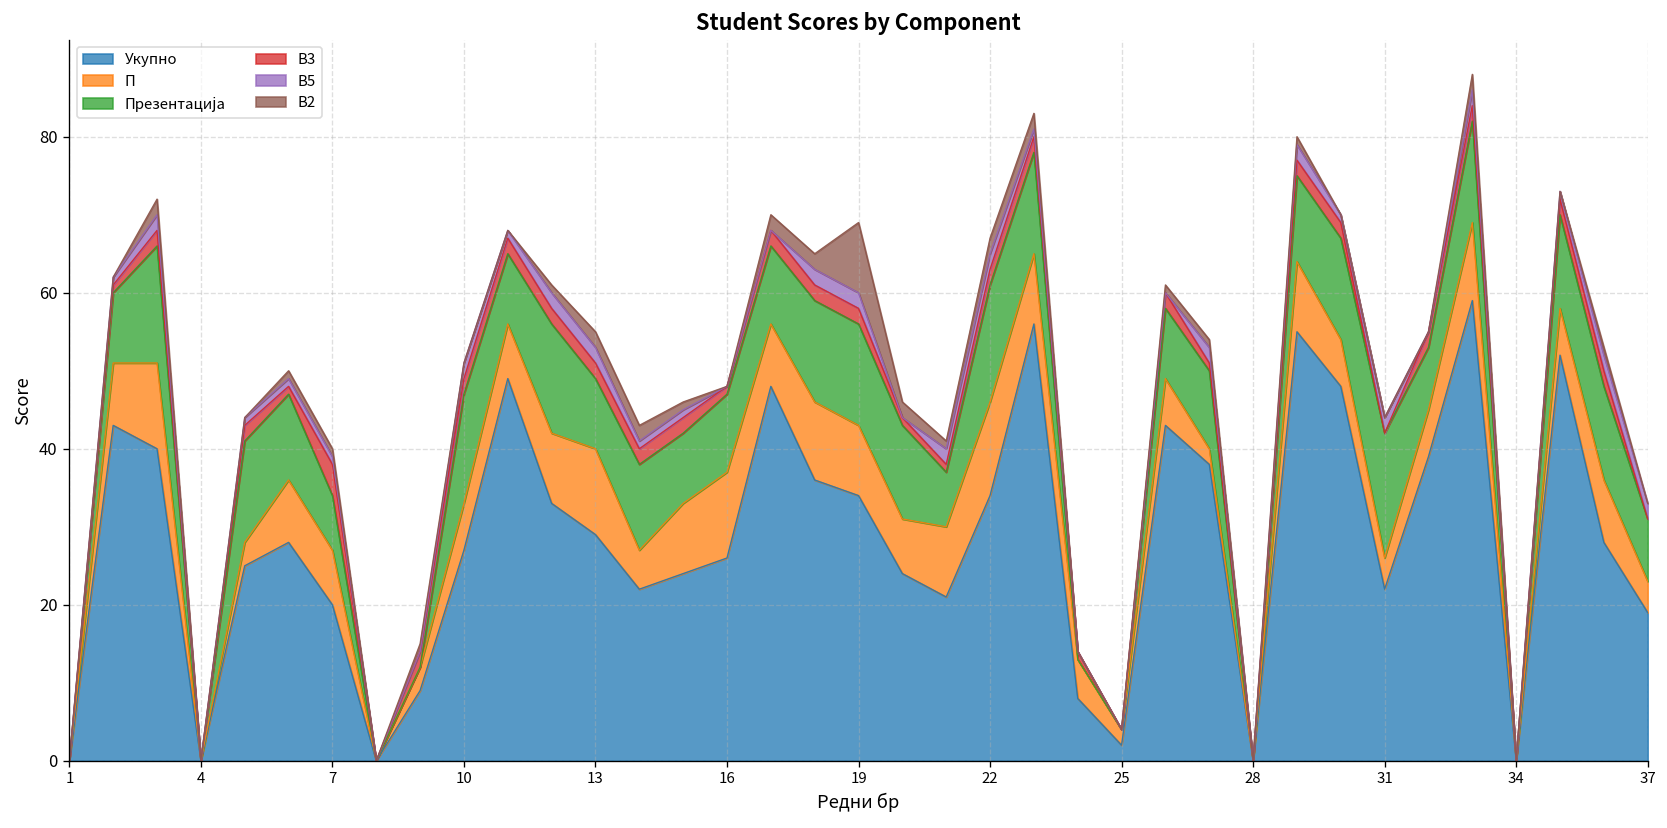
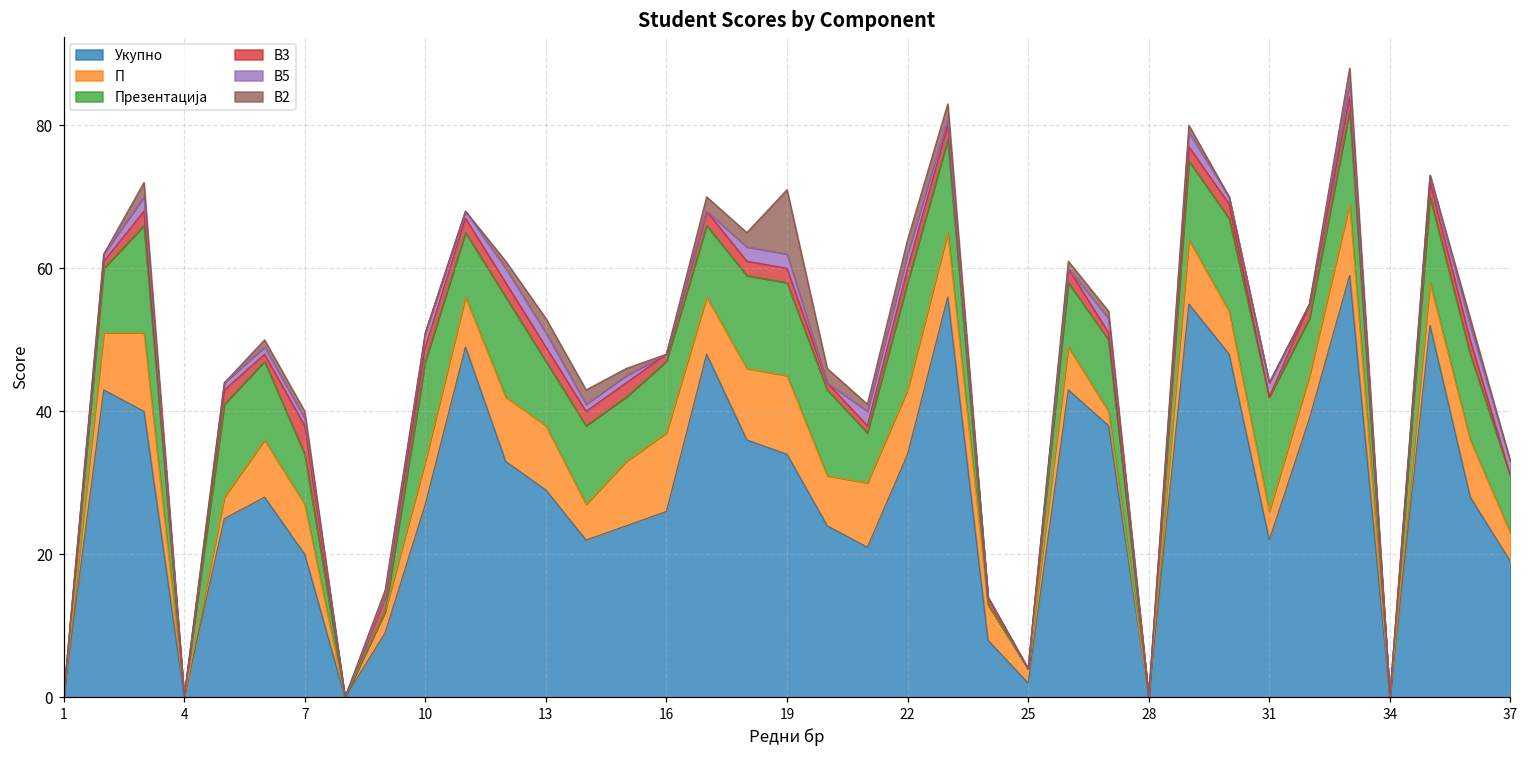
  {
    "Укупно": {
      "7": 20,
      "10": 27,
      "13": 29,
      "16": 26,
      "19": 34,
      "22": 34,
      "25": 2,
      "31": 22,
      "37": 19
    },
    "П": {
      "7": 7,
      "10": 6,
-     "13": 11,
+     "13": 9,
      "16": 11,
-     "19": 9,
-     "22": 12,
+     "19": 11,
+     "22": 9,
      "31": 4,
      "37": 4
    },
    "Презентација": {
      "7": 7,
      "10": 14,
      "13": 9,
      "16": 10,
      "19": 13,
      "22": 15
    },
    "В3": {
      "7": 4,
      "10": 2,
      "13": 2,
      "19": 2,
      "22": 2
    },
    "В5": {
      "7": 1,
      "13": 2,
      "19": 2,
      "22": 2
    },
    "В2": {
      "7": 1,
      "13": 2,
      "19": 9,
      "22": 2
    }
  }
